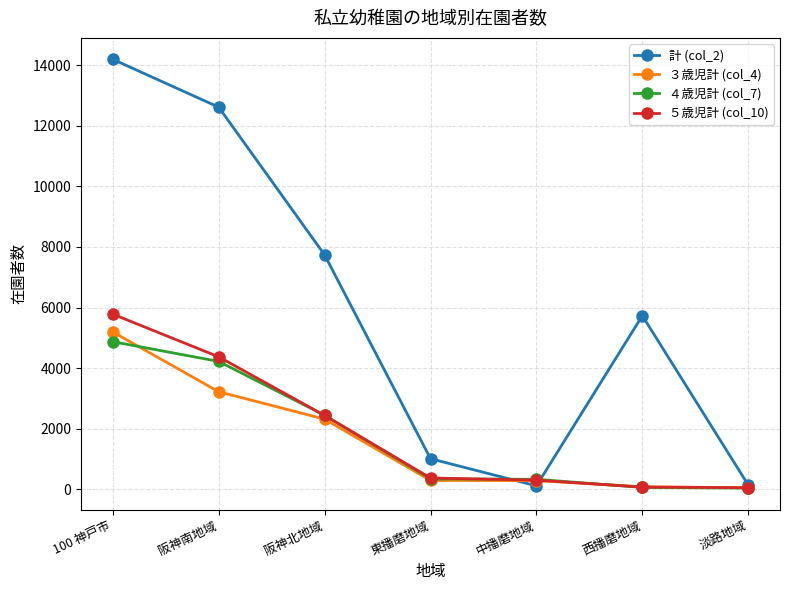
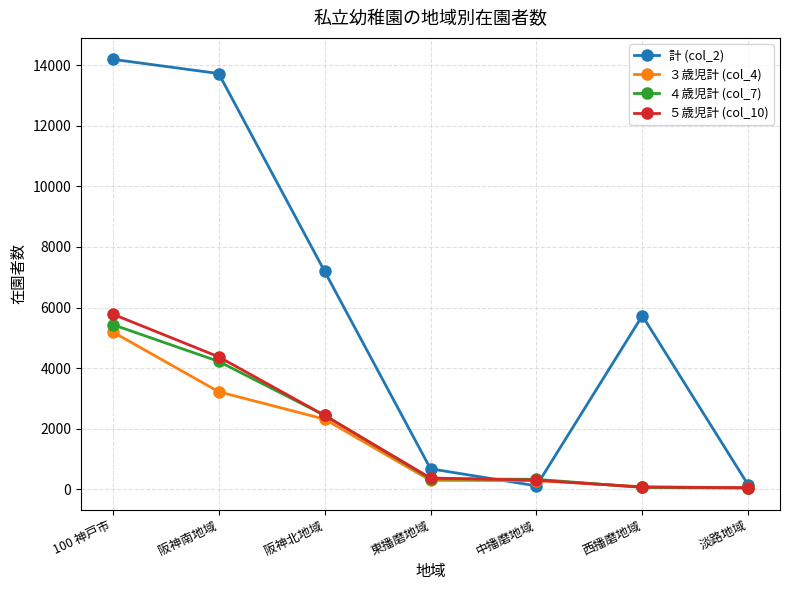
  {
    "計 (col_2)": {
      "100 神戸市": 14200,
-     "阪神南地域": 12600,
-     "阪神北地域": 7700,
-     "東播磨地域": 1000,
+     "阪神南地域": 13700,
+     "阪神北地域": 7200,
+     "東播磨地域": 700,
      "中播磨地域": 100,
      "西播磨地域": 5700,
      "淡路地域": 100
    },
    "３歳児計 (col_4)": {
      "100 神戸市": 5200,
      "阪神南地域": 3200,
      "阪神北地域": 2300
    },
    "４歳児計 (col_7)": {
-     "100 神戸市": 4900,
+     "100 神戸市": 5400,
      "阪神南地域": 4200
    },
    "５歳児計 (col_10)": {
      "100 神戸市": 5800,
      "阪神南地域": 4400
    }
  }
